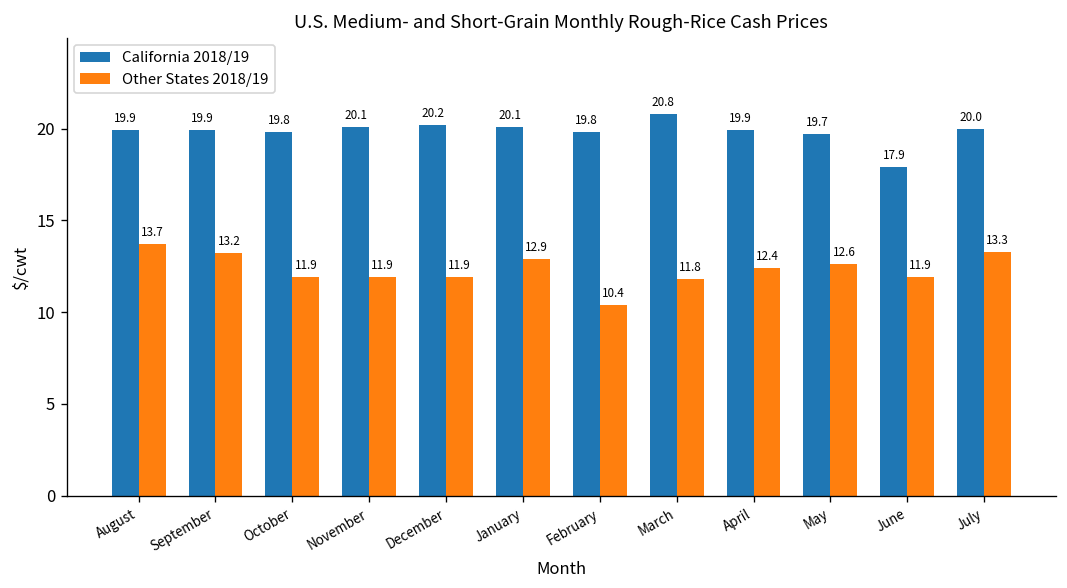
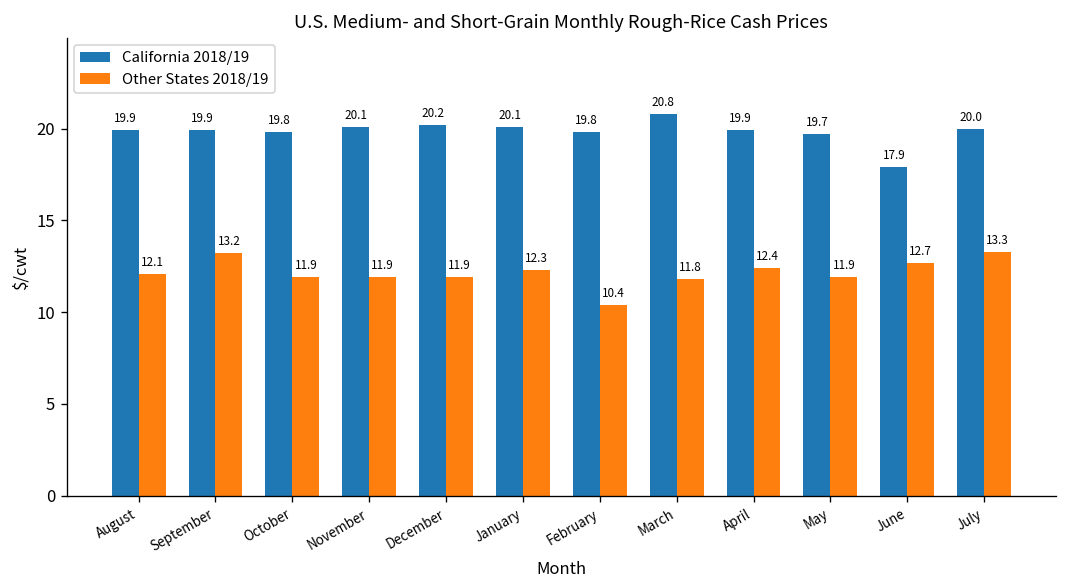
  {
    "California 2018/19": {
      "August": 19.9,
      "September": 19.9,
      "October": 19.8,
      "November": 20.1,
      "December": 20.2,
      "January": 20.1,
      "February": 19.8,
      "March": 20.8,
      "April": 19.9,
      "May": 19.7,
      "June": 17.9,
      "July": 20.0
    },
    "Other States 2018/19": {
-     "August": 13.7,
+     "August": 12.1,
      "September": 13.2,
      "October": 11.9,
      "November": 11.9,
      "December": 11.9,
-     "January": 12.9,
+     "January": 12.3,
      "February": 10.4,
      "March": 11.8,
      "April": 12.4,
-     "May": 12.6,
-     "June": 11.9,
+     "May": 11.9,
+     "June": 12.7,
      "July": 13.3
    }
  }
